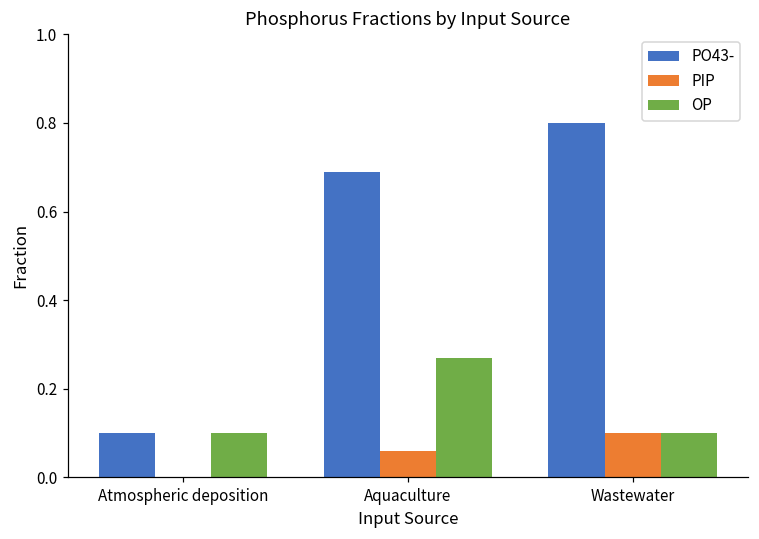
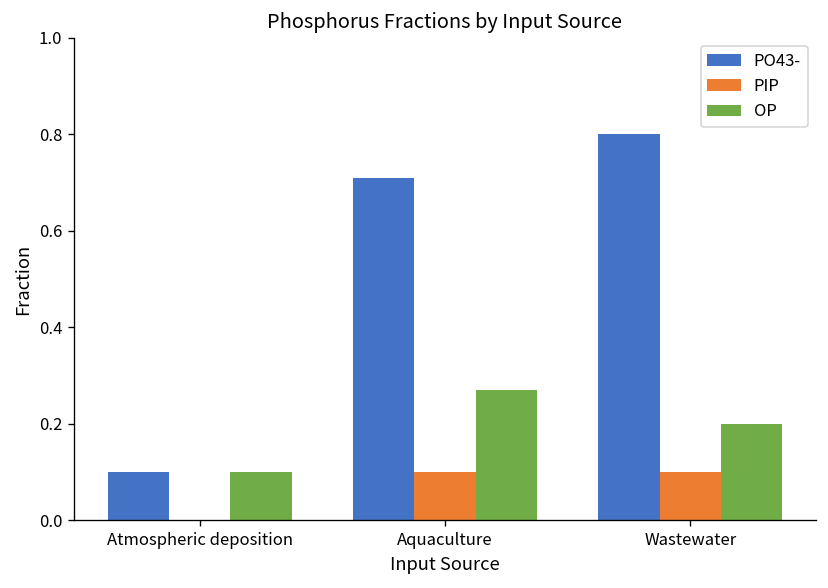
  {
    "PO43-": {
      "Atmospheric deposition": 0.10,
-     "Aquaculture": 0.69,
+     "Aquaculture": 0.71,
      "Wastewater": 0.80
    },
    "PIP": {
      "Atmospheric deposition": 0.00,
-     "Aquaculture": 0.06,
+     "Aquaculture": 0.10,
      "Wastewater": 0.10
    },
    "OP": {
      "Atmospheric deposition": 0.1,
      "Aquaculture": 0.27,
-     "Wastewater": 0.1
+     "Wastewater": 0.2
    }
  }
